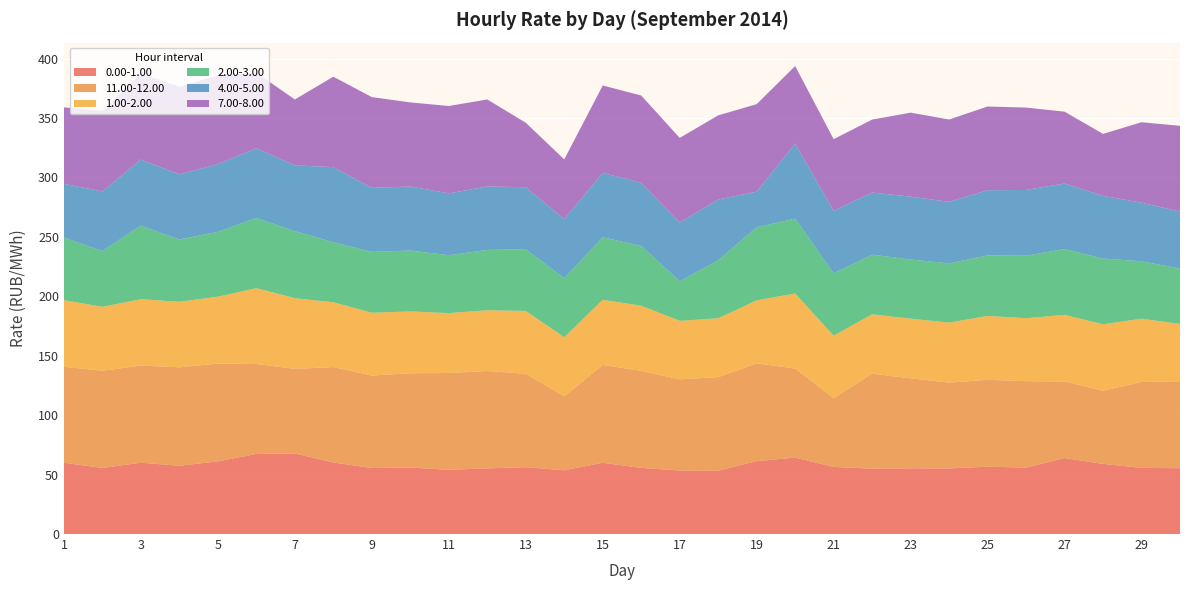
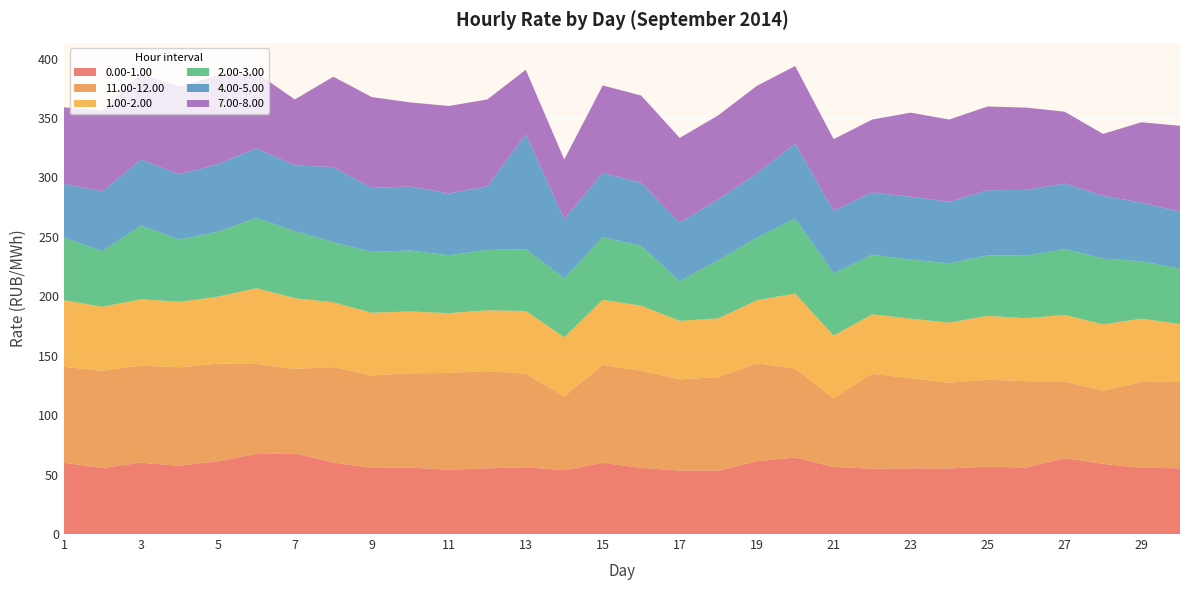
  {
    "2.00-3.00": {
      "1": 53,
      "3": 62,
      "5": 55,
      "7": 56,
      "9": 51,
      "11": 49,
      "13": 52,
      "15": 53,
      "17": 33,
-     "19": 61,
+     "19": 53,
      "21": 52,
      "23": 50,
      "25": 51,
      "27": 55,
      "29": 48
    },
    "4.00-5.00": {
      "1": 45,
      "3": 56,
      "5": 57,
      "7": 55,
      "9": 54,
      "11": 52,
-     "13": 52,
+     "13": 97,
      "15": 54,
      "17": 49,
-     "19": 30,
+     "19": 54,
      "21": 53,
      "23": 53,
      "25": 55,
      "27": 55,
      "29": 49
    },
    "7.00-8.00": {
      "1": 64,
      "7": 55,
      "9": 76,
      "11": 74,
      "13": 54,
      "15": 74,
      "17": 71,
      "19": 74,
      "21": 60,
      "23": 71,
      "25": 70,
      "27": 60,
      "29": 68
    }
  }
